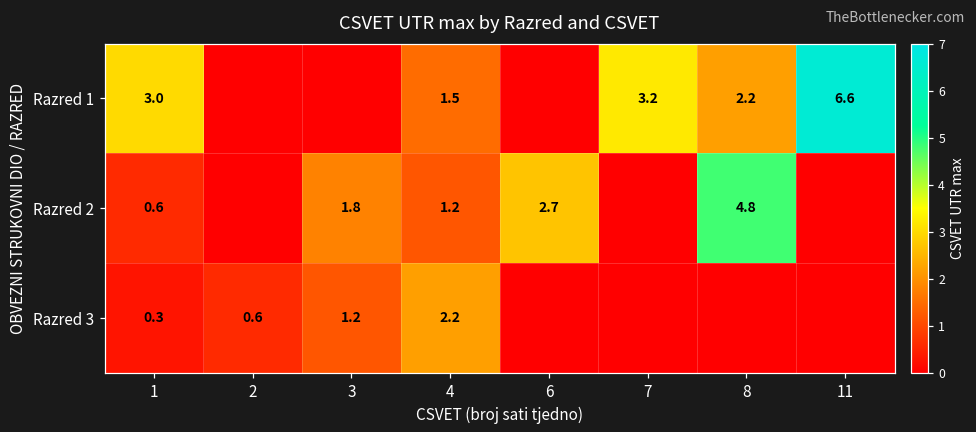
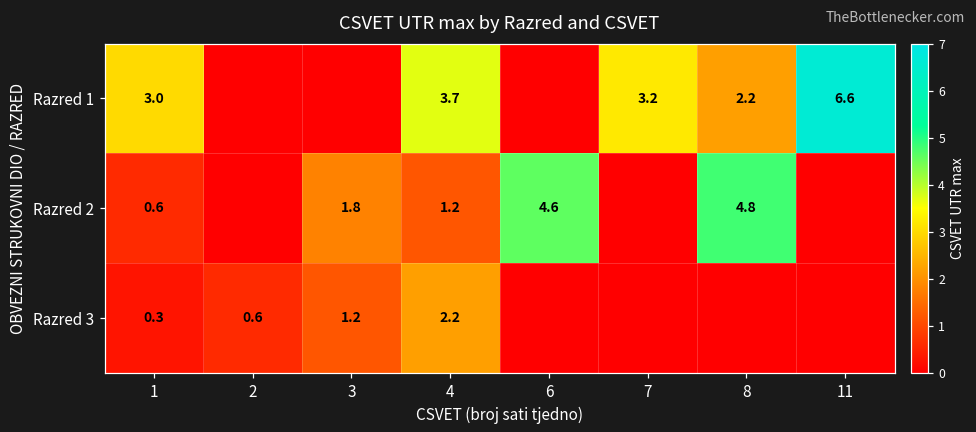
  {
    "Razred 1": {
      "1": 3.0,
-     "4": 1.5,
+     "4": 3.7,
      "7": 3.2,
      "8": 2.2,
      "11": 6.6
    },
    "Razred 2": {
      "1": 0.6,
      "3": 1.8,
      "4": 1.2,
-     "6": 2.7,
+     "6": 4.6,
      "8": 4.8
    },
    "Razred 3": {
      "1": 0.3,
      "2": 0.6,
      "3": 1.2,
      "4": 2.2
    }
  }
